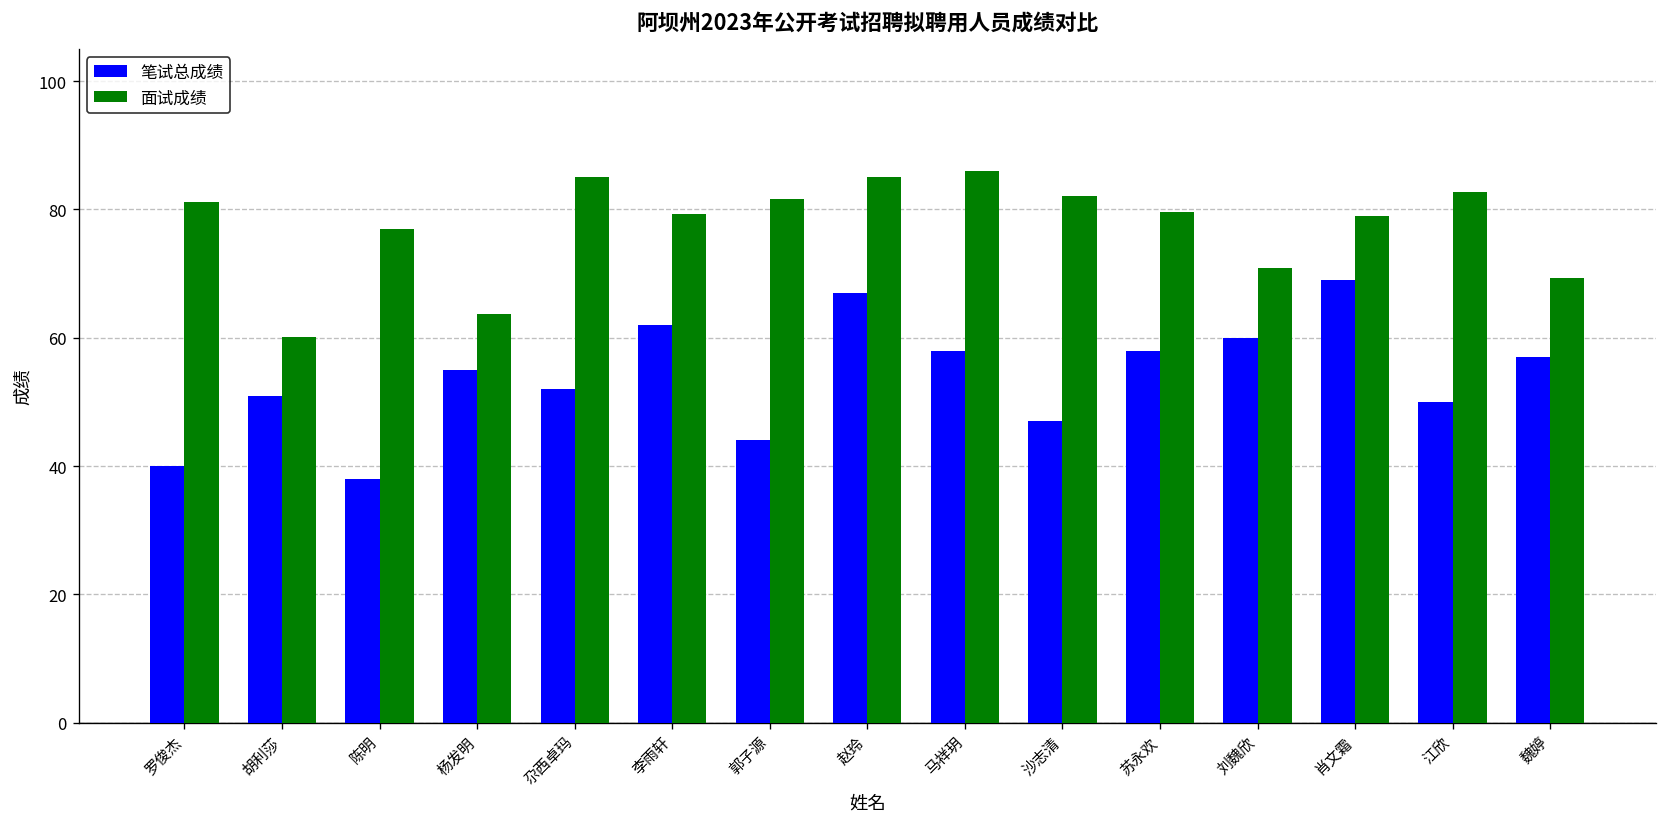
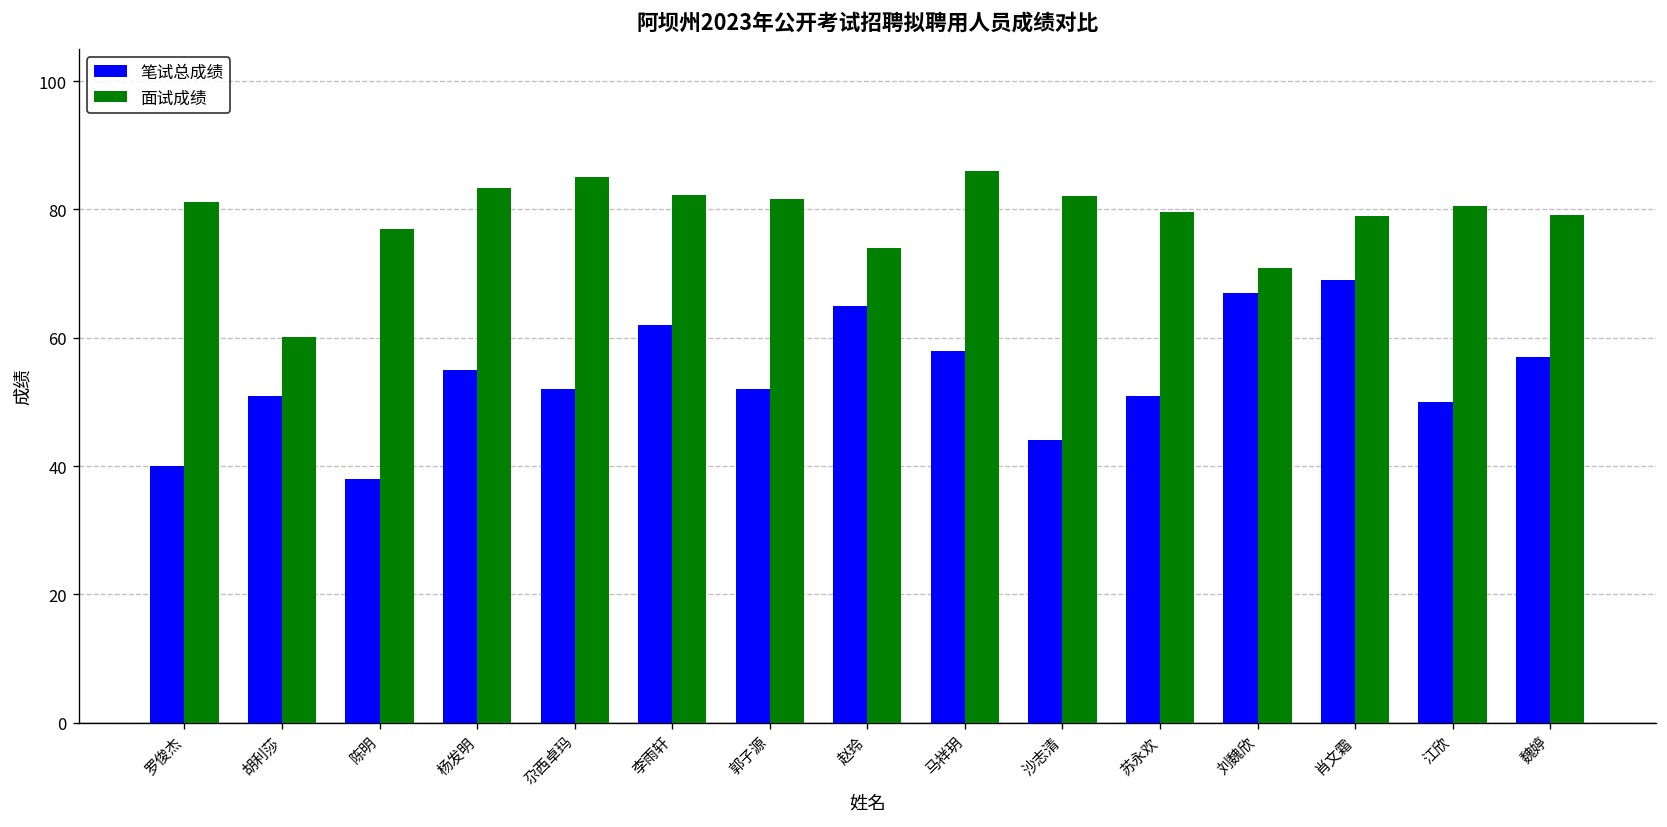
  {
    "笔试总成绩": {
      "罗俊杰": 40,
      "胡利莎": 51,
      "陈明": 38,
      "杨发明": 55,
      "尕西卓玛": 52,
      "李雨轩": 62,
-     "郭子源": 44,
-     "赵玲": 67,
+     "郭子源": 52,
+     "赵玲": 65,
      "马祥玥": 58,
-     "沙志清": 47,
-     "苏永欢": 58,
-     "刘魏欣": 60,
+     "沙志清": 44,
+     "苏永欢": 51,
+     "刘魏欣": 67,
      "肖文霜": 69,
      "江欣": 50,
      "魏婷": 57
    },
    "面试成绩": {
      "罗俊杰": 81,
      "胡利莎": 60,
      "陈明": 77,
-     "杨发明": 64,
+     "杨发明": 83,
      "尕西卓玛": 85,
-     "李雨轩": 79,
+     "李雨轩": 82,
      "郭子源": 82,
-     "赵玲": 85,
+     "赵玲": 74,
      "马祥玥": 86,
      "沙志清": 82,
      "苏永欢": 80,
      "刘魏欣": 71,
      "肖文霜": 79,
-     "江欣": 83,
-     "魏婷": 69
+     "江欣": 81,
+     "魏婷": 79
    }
  }
